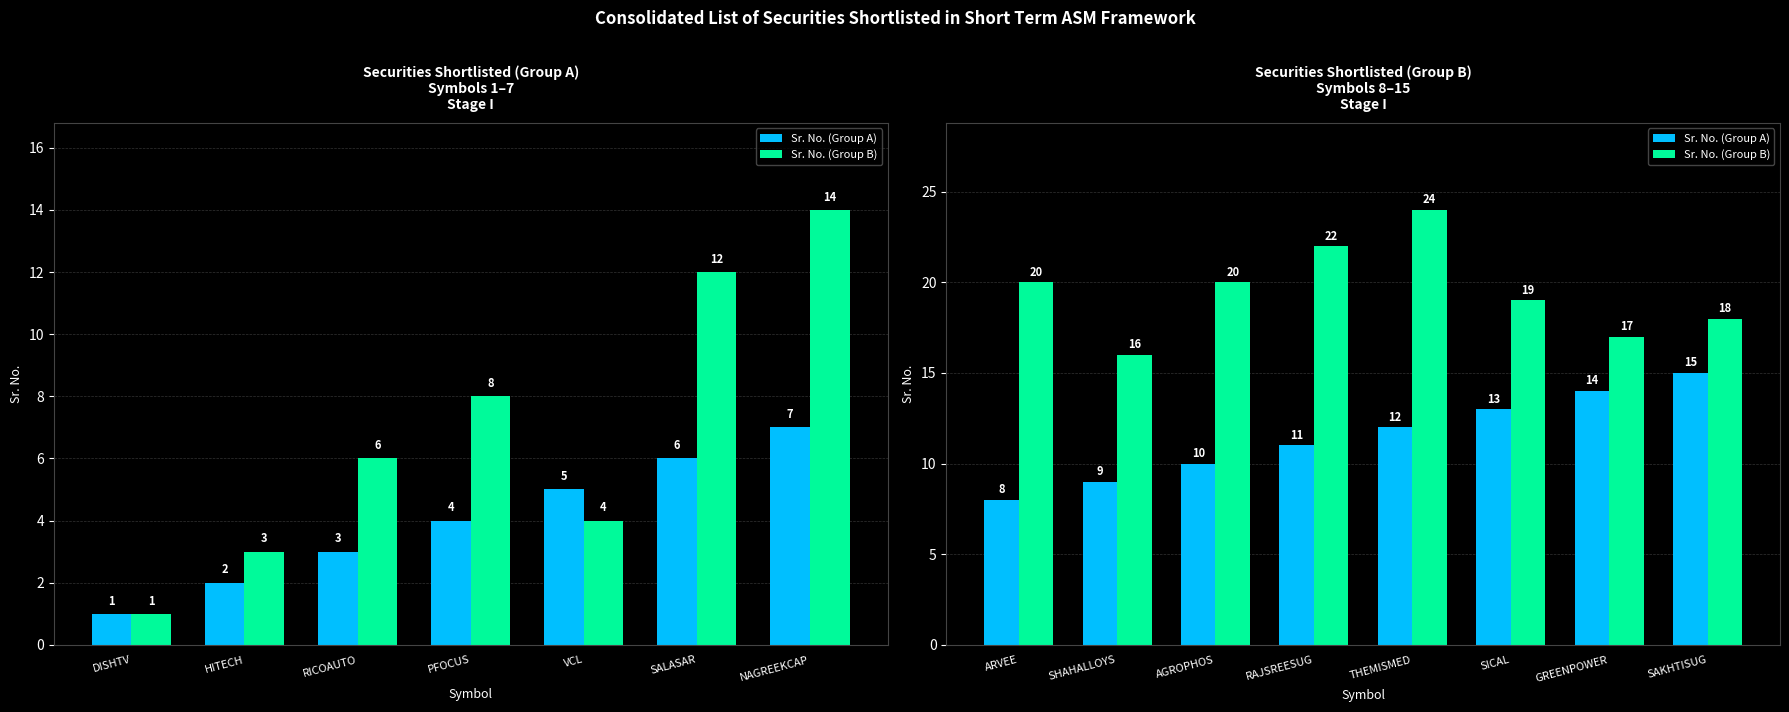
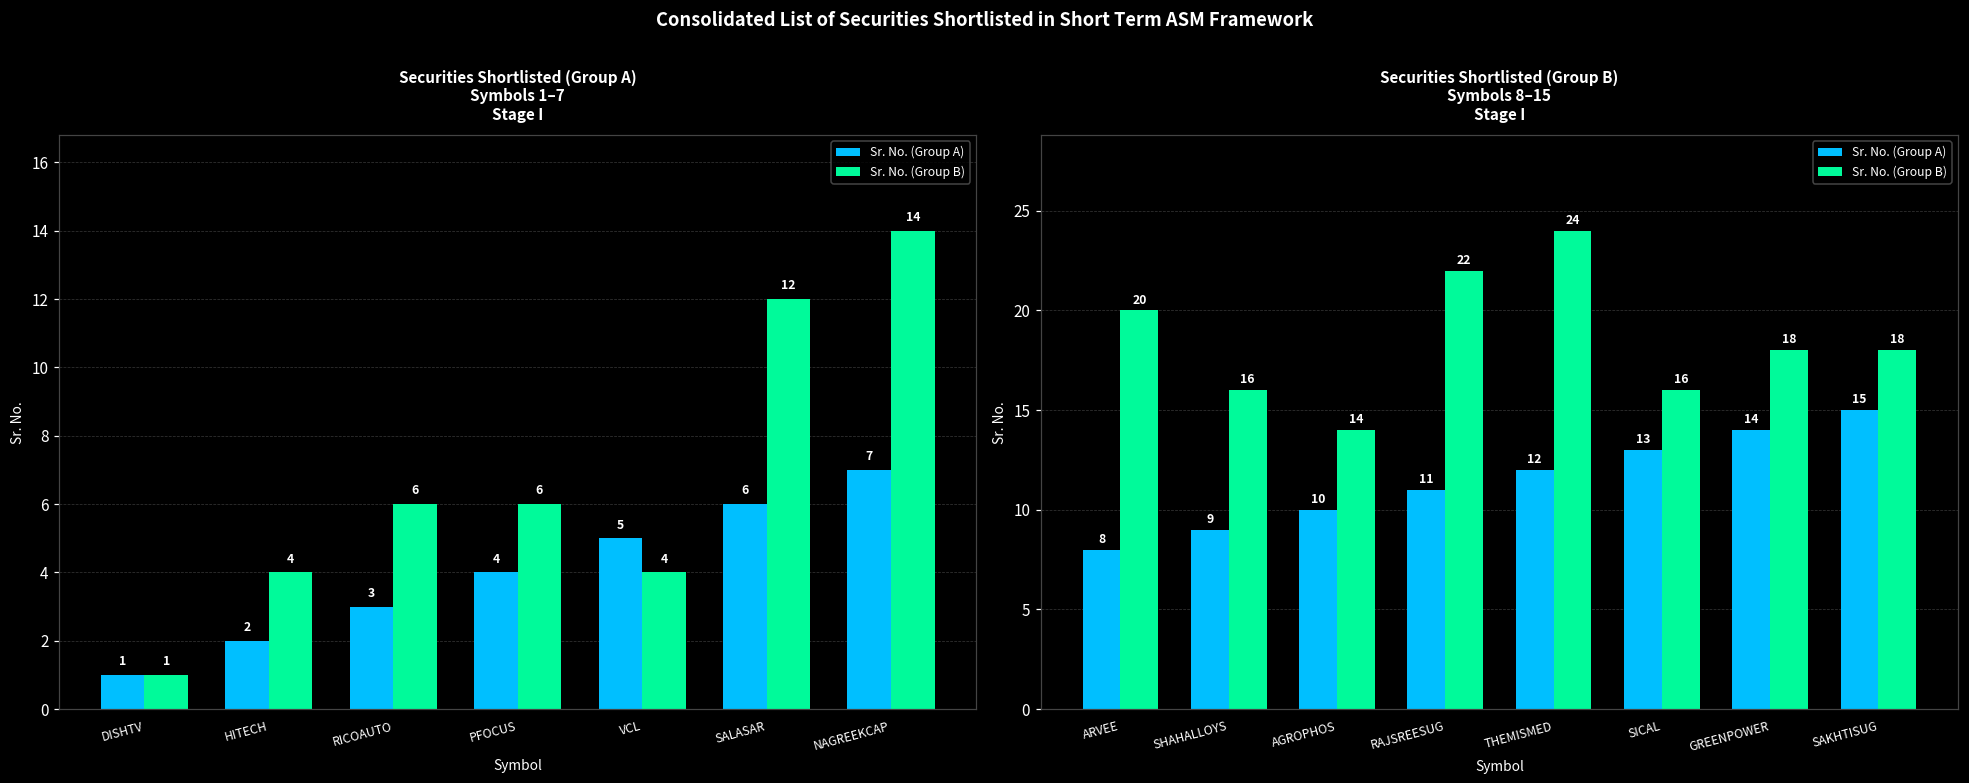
  {
    "Securities Shortlisted (Group A) Symbols 1–7 Stage I": {
      "Sr. No. (Group A)": {
        "DISHTV": 1,
        "HITECH": 2,
        "RICOAUTO": 3,
        "PFOCUS": 4,
        "VCL": 5,
        "SALASAR": 6,
        "NAGREEKCAP": 7
      },
      "Sr. No. (Group B)": {
        "DISHTV": 1,
-       "HITECH": 3,
+       "HITECH": 4,
        "RICOAUTO": 6,
-       "PFOCUS": 8,
+       "PFOCUS": 6,
        "VCL": 4,
        "SALASAR": 12,
        "NAGREEKCAP": 14
      }
    },
    "Securities Shortlisted (Group B) Symbols 8–15 Stage I": {
      "Sr. No. (Group A)": {
        "ARVEE": 8,
        "SHAHALLOYS": 9,
        "AGROPHOS": 10,
        "RAJSREESUG": 11,
        "THEMISMED": 12,
        "SICAL": 13,
        "GREENPOWER": 14,
        "SAKHTISUG": 15
      },
      "Sr. No. (Group B)": {
        "ARVEE": 20,
        "SHAHALLOYS": 16,
-       "AGROPHOS": 20,
+       "AGROPHOS": 14,
        "RAJSREESUG": 22,
        "THEMISMED": 24,
-       "SICAL": 19,
-       "GREENPOWER": 17,
+       "SICAL": 16,
+       "GREENPOWER": 18,
        "SAKHTISUG": 18
      }
    }
  }
